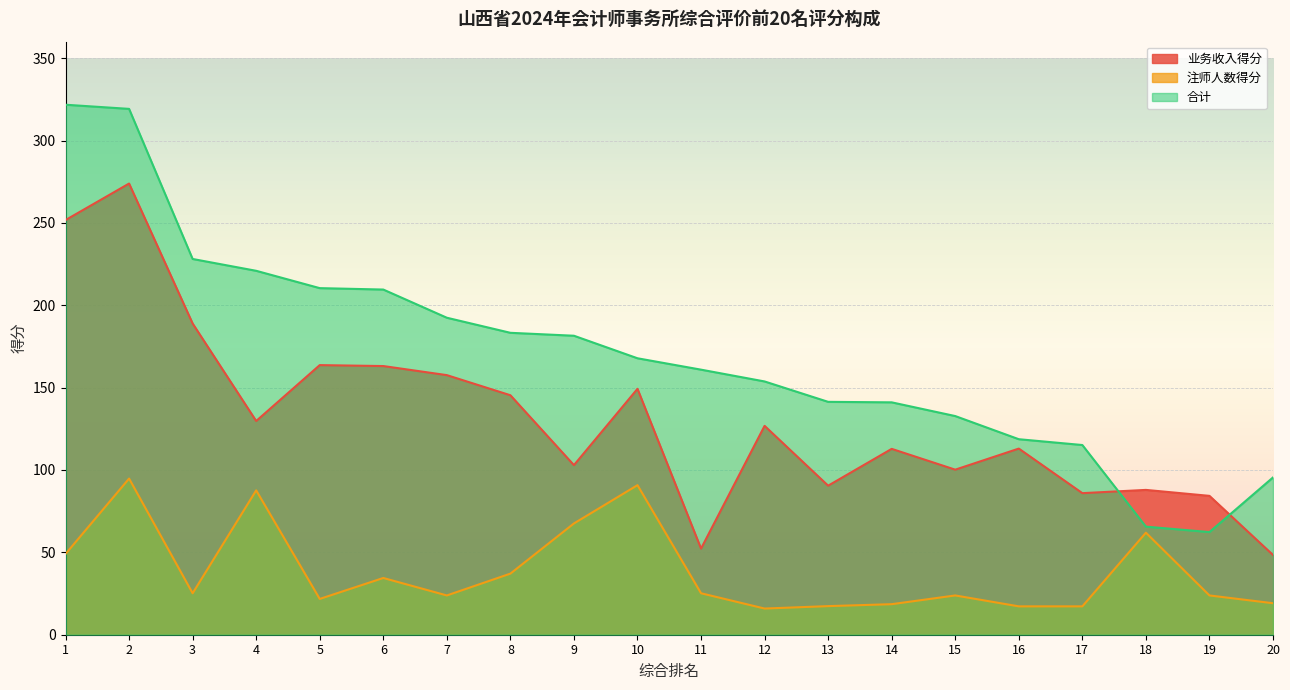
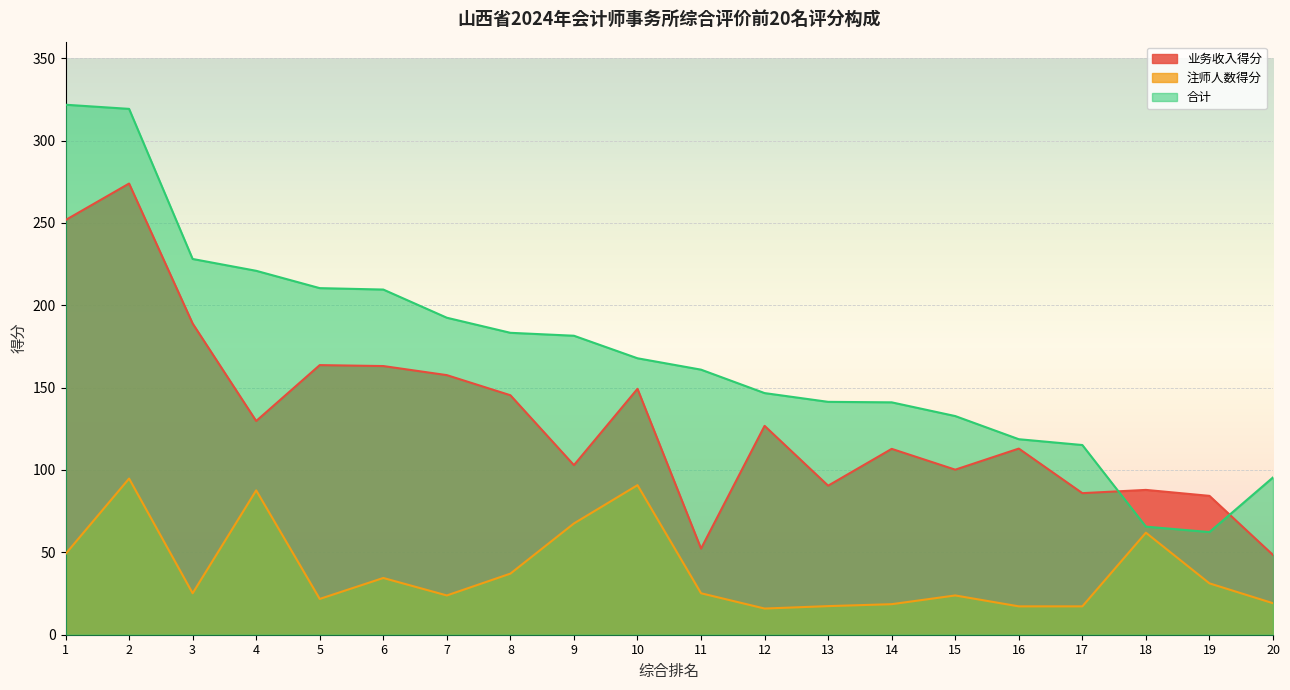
  {
    "业务收入得分": {
      "1": 252,
      "2": 274,
      "3": 189,
      "4": 130,
      "5": 164,
      "6": 163,
      "7": 158,
      "8": 145,
      "9": 103,
      "10": 149,
      "11": 52,
      "12": 127,
      "13": 90,
      "14": 113,
      "15": 100,
      "16": 113,
      "17": 86,
      "18": 88,
      "19": 84,
      "20": 48
    },
    "注师人数得分": {
      "1": 49,
      "2": 95,
      "3": 25,
      "4": 88,
      "5": 22,
      "6": 34,
      "7": 24,
      "8": 37,
      "9": 68,
      "10": 91,
      "11": 25,
      "12": 16,
      "13": 17,
      "14": 19,
      "15": 24,
      "16": 17,
      "17": 17,
      "18": 62,
-     "19": 24,
+     "19": 31,
      "20": 19
    },
    "合计": {
      "1": 322,
      "2": 319,
      "3": 228,
      "4": 221,
      "5": 210,
      "6": 210,
      "7": 192,
      "8": 183,
      "9": 181,
      "10": 168,
      "11": 161,
-     "12": 154,
+     "12": 147,
      "13": 141,
      "14": 141,
      "15": 133,
      "16": 119,
      "17": 115,
      "18": 66,
      "19": 62,
      "20": 95
    }
  }
